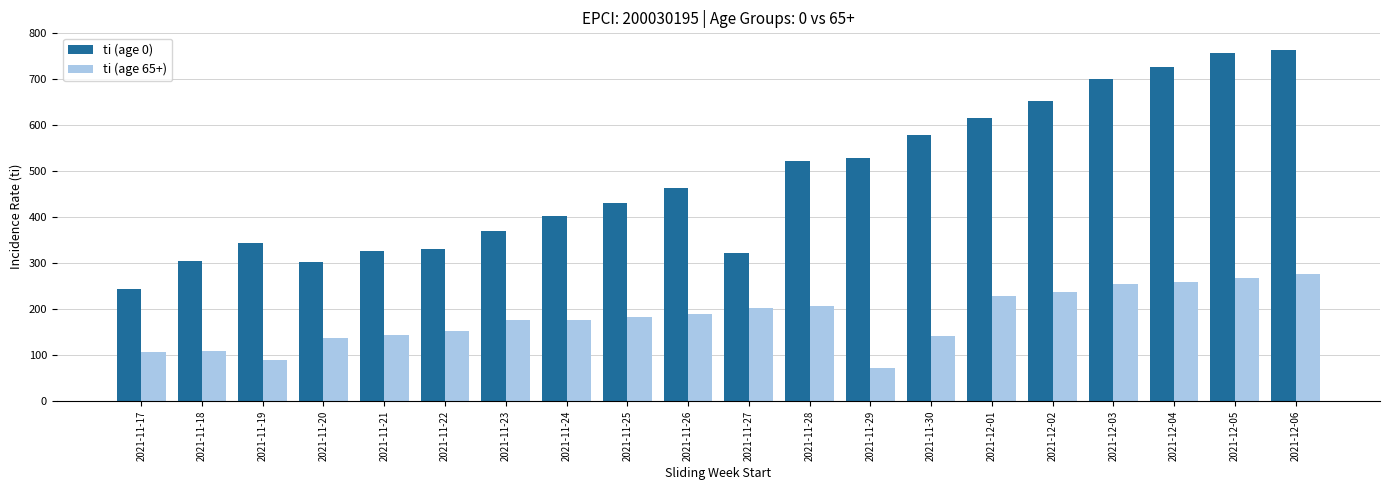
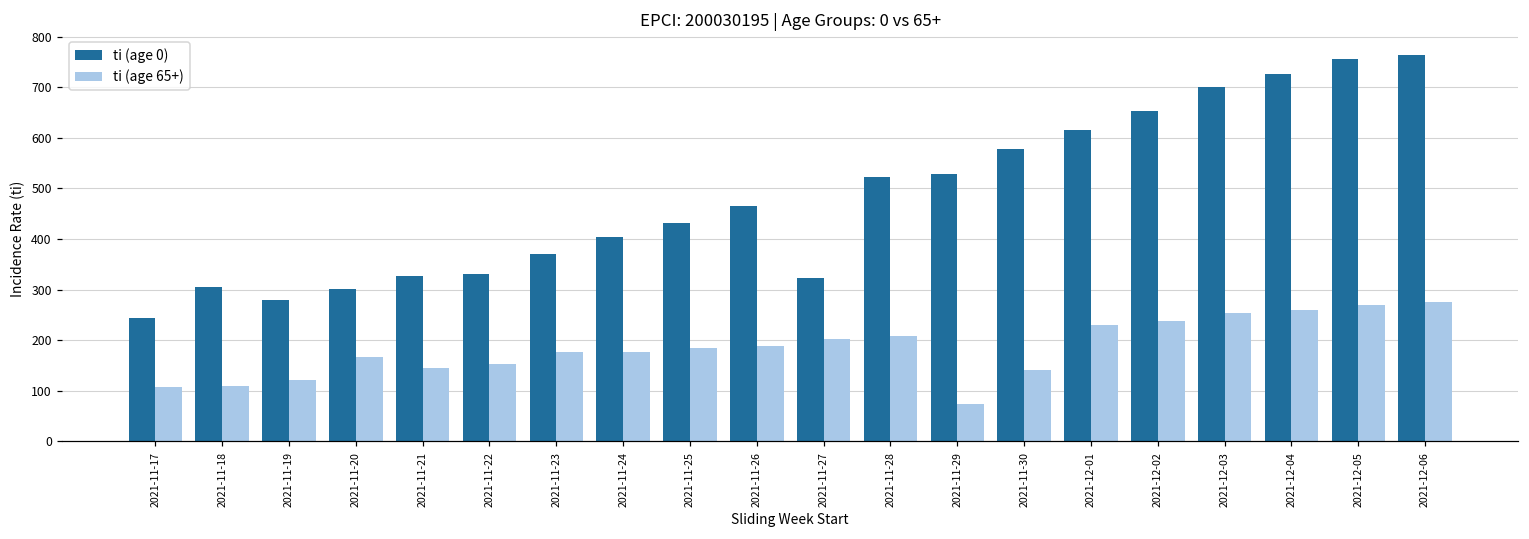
  {
    "ti (age 0)": {
      "2021-11-17": 240,
      "2021-11-18": 310,
-     "2021-11-19": 340,
+     "2021-11-19": 280,
      "2021-11-20": 300,
      "2021-11-21": 330,
      "2021-11-22": 330,
      "2021-11-23": 370,
      "2021-11-24": 400,
      "2021-11-25": 430,
      "2021-11-26": 460,
      "2021-11-27": 320,
      "2021-11-28": 520,
      "2021-11-29": 530,
      "2021-11-30": 580,
      "2021-12-01": 620,
      "2021-12-02": 650,
      "2021-12-03": 700,
      "2021-12-04": 730,
      "2021-12-05": 760,
      "2021-12-06": 760
    },
    "ti (age 65+)": {
      "2021-11-17": 110,
      "2021-11-18": 110,
-     "2021-11-19": 90,
-     "2021-11-20": 140,
+     "2021-11-19": 120,
+     "2021-11-20": 170,
      "2021-11-21": 140,
      "2021-11-22": 150,
      "2021-11-23": 180,
      "2021-11-24": 180,
      "2021-11-25": 180,
      "2021-11-26": 190,
      "2021-11-27": 200,
      "2021-11-28": 210,
      "2021-11-29": 70,
      "2021-11-30": 140,
      "2021-12-01": 230,
      "2021-12-02": 240,
      "2021-12-03": 250,
      "2021-12-04": 260,
      "2021-12-05": 270,
      "2021-12-06": 280
    }
  }
